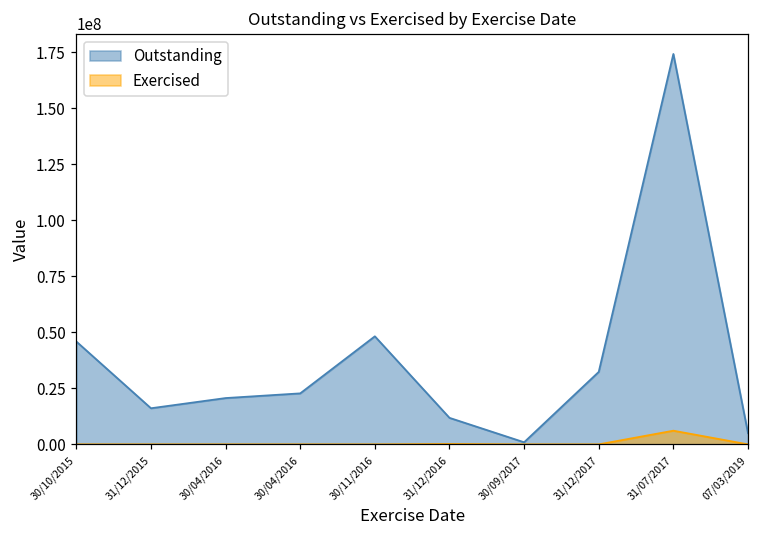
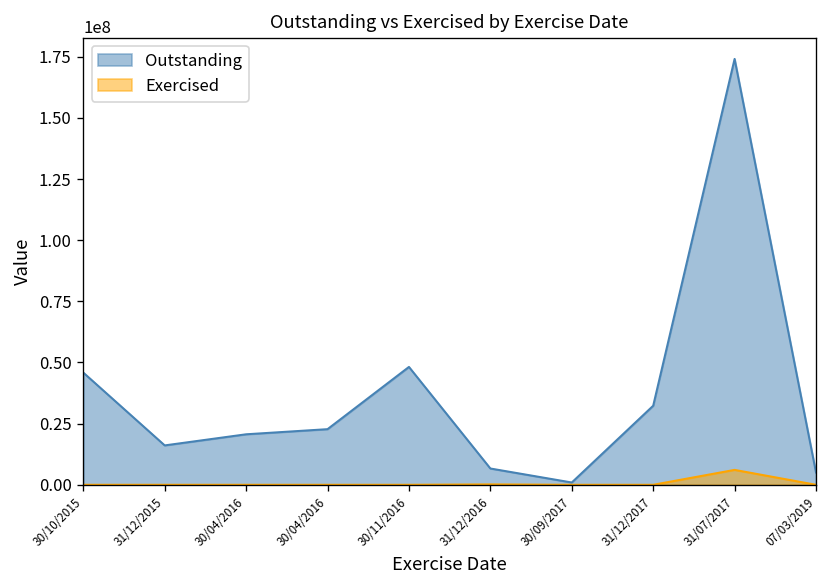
  {
    "Outstanding": {
      "30/10/2015": 46000000,
      "31/12/2015": 16000000,
      "30/11/2016": 48000000,
-     "31/12/2016": 12000000,
+     "31/12/2016": 7000000,
      "31/12/2017": 32000000,
      "31/07/2017": 174000000,
      "07/03/2019": 5000000
    },
    "Exercised": {
      "30/10/2015": 0,
      "31/12/2015": 0,
      "30/11/2016": 0,
      "31/12/2016": 0,
      "31/12/2017": 0,
      "31/07/2017": 6000000,
      "07/03/2019": 0
    }
  }
